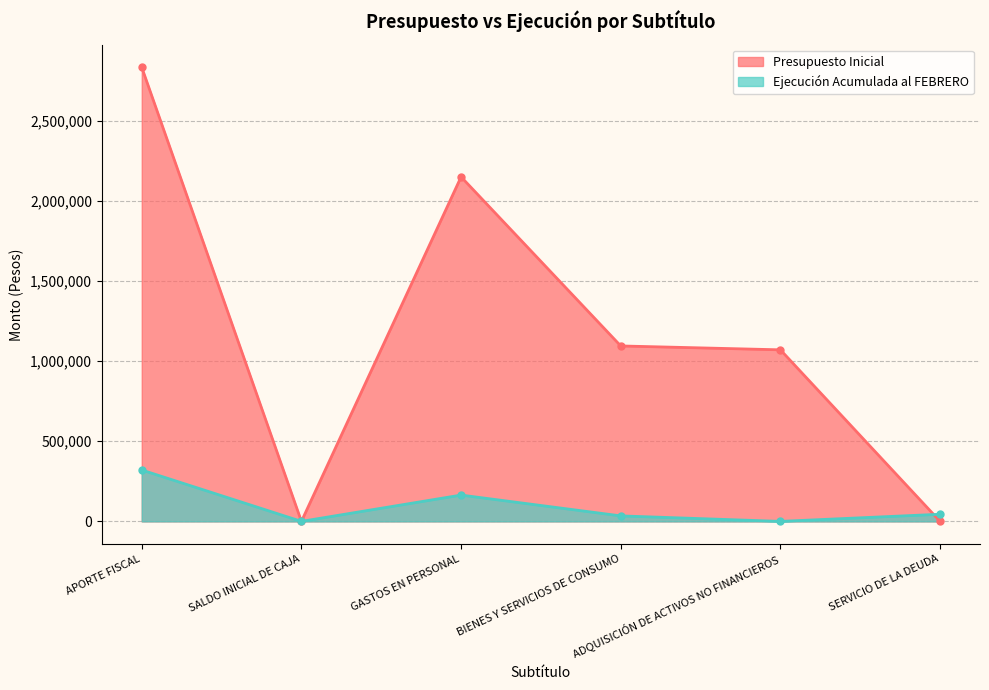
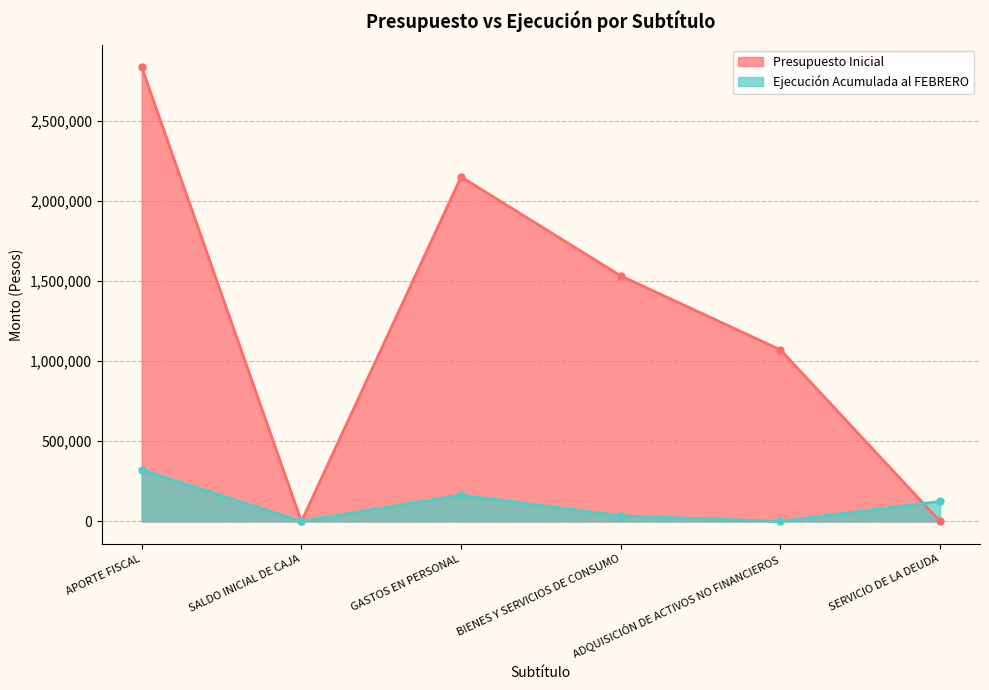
  {
    "Presupuesto Inicial": {
      "APORTE FISCAL": "2,830,000",
      "GASTOS EN PERSONAL": "2,150,000",
-     "BIENES Y SERVICIOS DE CONSUMO": "1,090,000",
+     "BIENES Y SERVICIOS DE CONSUMO": "1,530,000",
      "ADQUISICIÓN DE ACTIVOS NO FINANCIEROS": "1,070,000",
      "SERVICIO DE LA DEUDA": "0"
    },
    "Ejecución Acumulada al FEBRERO": {
      "APORTE FISCAL": "320,000",
      "GASTOS EN PERSONAL": "160,000",
      "BIENES Y SERVICIOS DE CONSUMO": "30,000",
      "ADQUISICIÓN DE ACTIVOS NO FINANCIEROS": "0",
-     "SERVICIO DE LA DEUDA": "40,000"
+     "SERVICIO DE LA DEUDA": "120,000"
    }
  }
